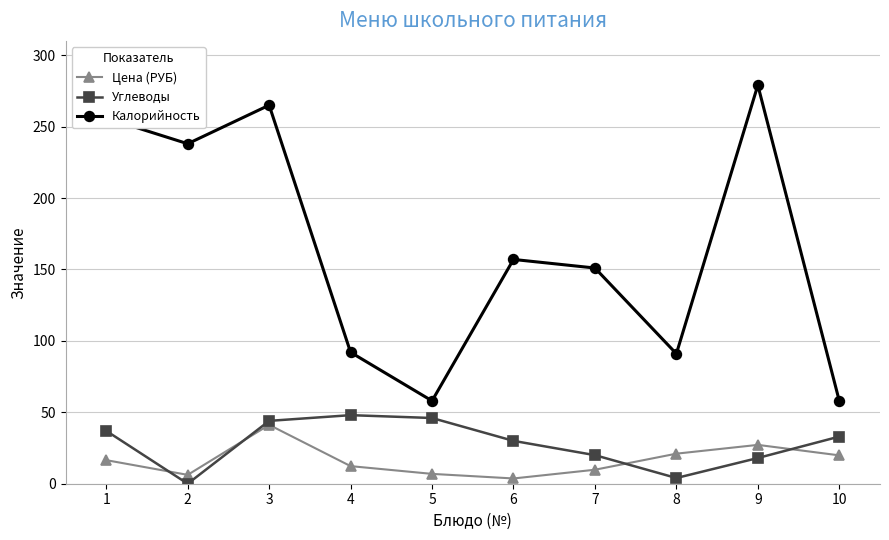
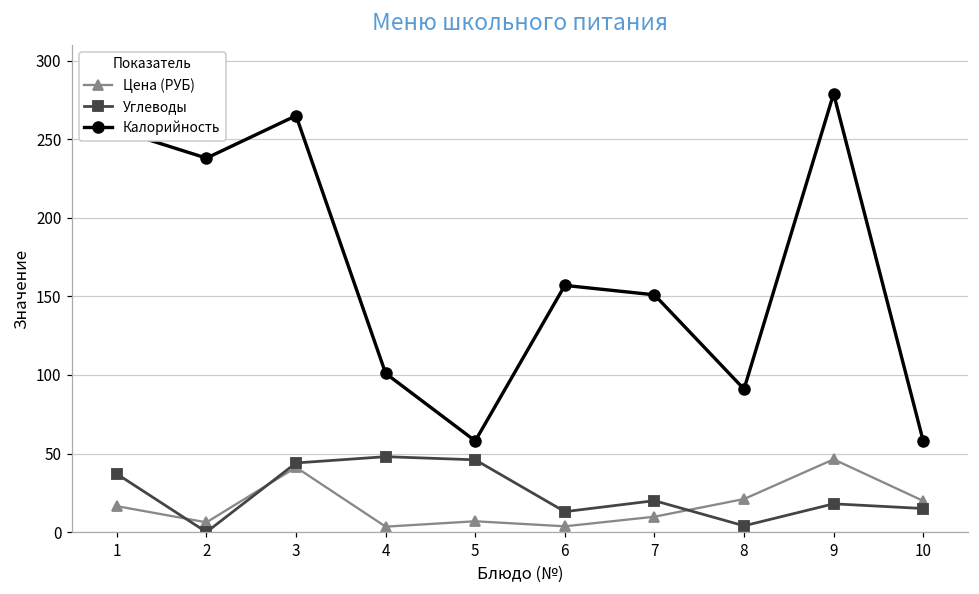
  {
    "Цена (РУБ)": {
      "1": 17,
      "2": 6,
      "3": 41,
-     "4": 12,
+     "4": 3,
      "5": 7,
      "6": 4,
      "7": 10,
      "8": 21,
-     "9": 27,
+     "9": 46,
      "10": 20
    },
    "Углеводы": {
      "1": 37,
      "2": 0,
      "3": 44,
      "4": 48,
      "5": 46,
-     "6": 30,
+     "6": 13,
      "7": 20,
      "8": 4,
      "9": 18,
-     "10": 33
+     "10": 15
    },
    "Калорийность": {
      "2": 238,
      "3": 265,
-     "4": 92,
+     "4": 101,
      "5": 58,
      "6": 157,
      "7": 151,
      "8": 91,
      "9": 279,
      "10": 58
    }
  }
